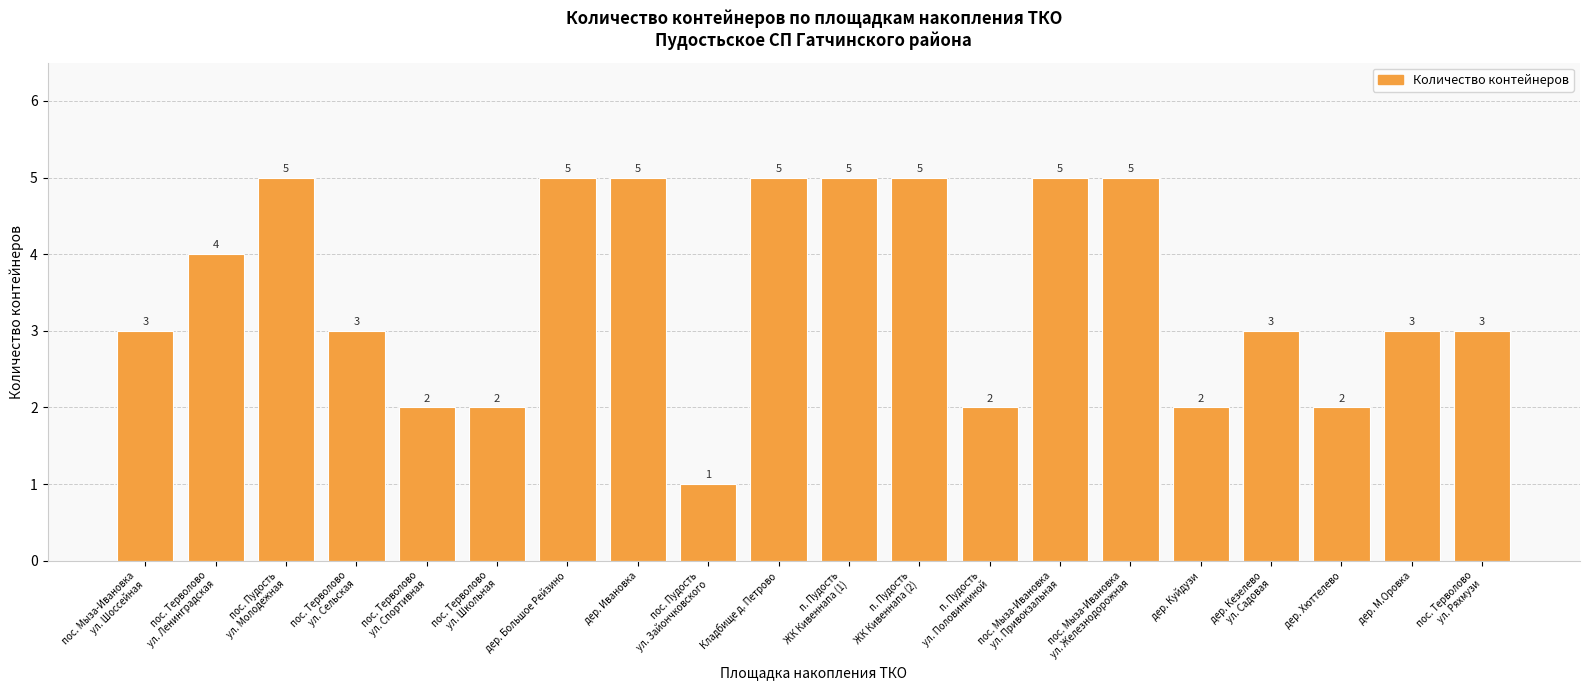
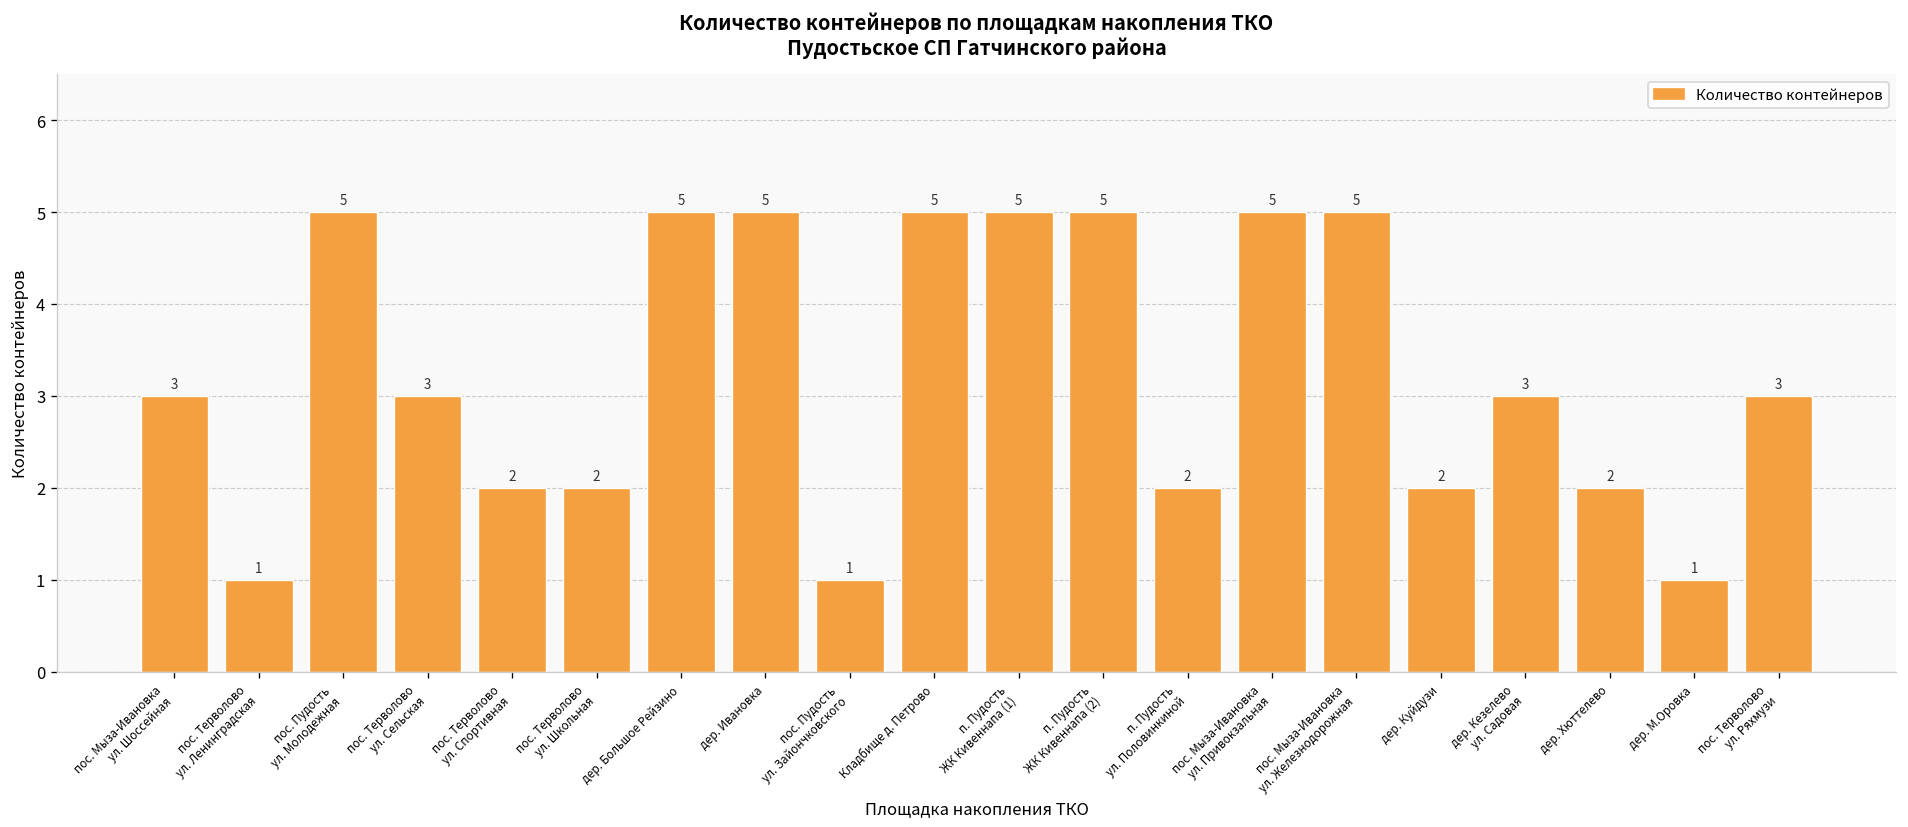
  {
    "пос. Мыза-Ивановка ул. Шоссейная": 3,
-   "пос. Терволово ул. Ленинградская": 4,
+   "пос. Терволово ул. Ленинградская": 1,
    "пос. Пудость ул. Молодежная": 5,
    "пос. Терволово ул. Сельская": 3,
    "пос. Терволово ул. Спортивная": 2,
    "пос. Терволово ул. Школьная": 2,
    "дер. Большое Рейзино": 5,
    "дер. Ивановка": 5,
    "пос. Пудость ул. Зайончковского": 1,
    "Кладбище д. Петрово": 5,
    "п. Пудость ЖК Кивеннапа (1)": 5,
    "п. Пудость ЖК Кивеннапа (2)": 5,
    "п. Пудость ул. Половинкиной": 2,
    "пос. Мыза-Ивановка ул. Привокзальная": 5,
    "пос. Мыза-Ивановка ул. Железнодорожная": 5,
    "дер. Куйдузи": 2,
    "дер. Кезелево ул. Садовая": 3,
    "дер. Хюттелево": 2,
-   "дер. М.Оровка": 3,
+   "дер. М.Оровка": 1,
    "пос. Терволово ул. Ряхмузи": 3
  }
